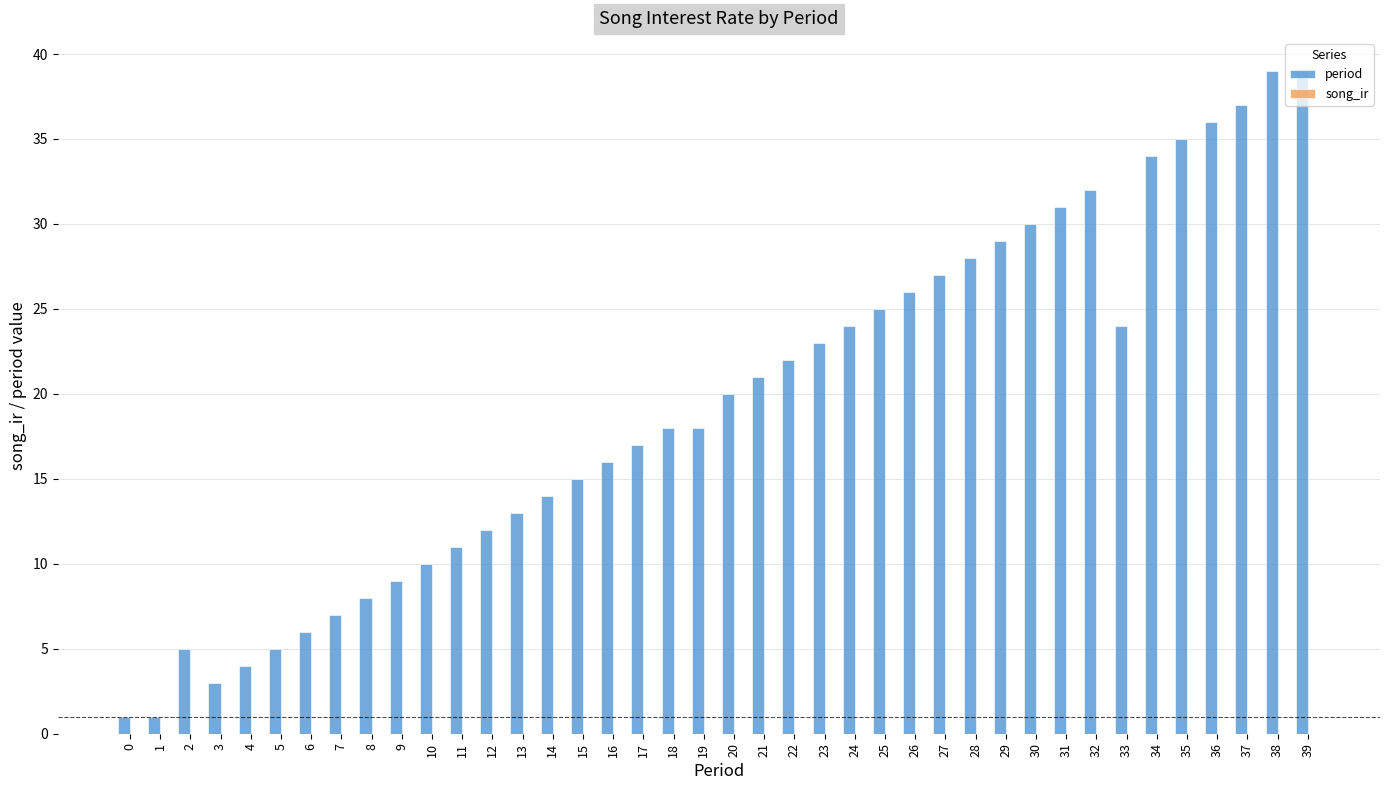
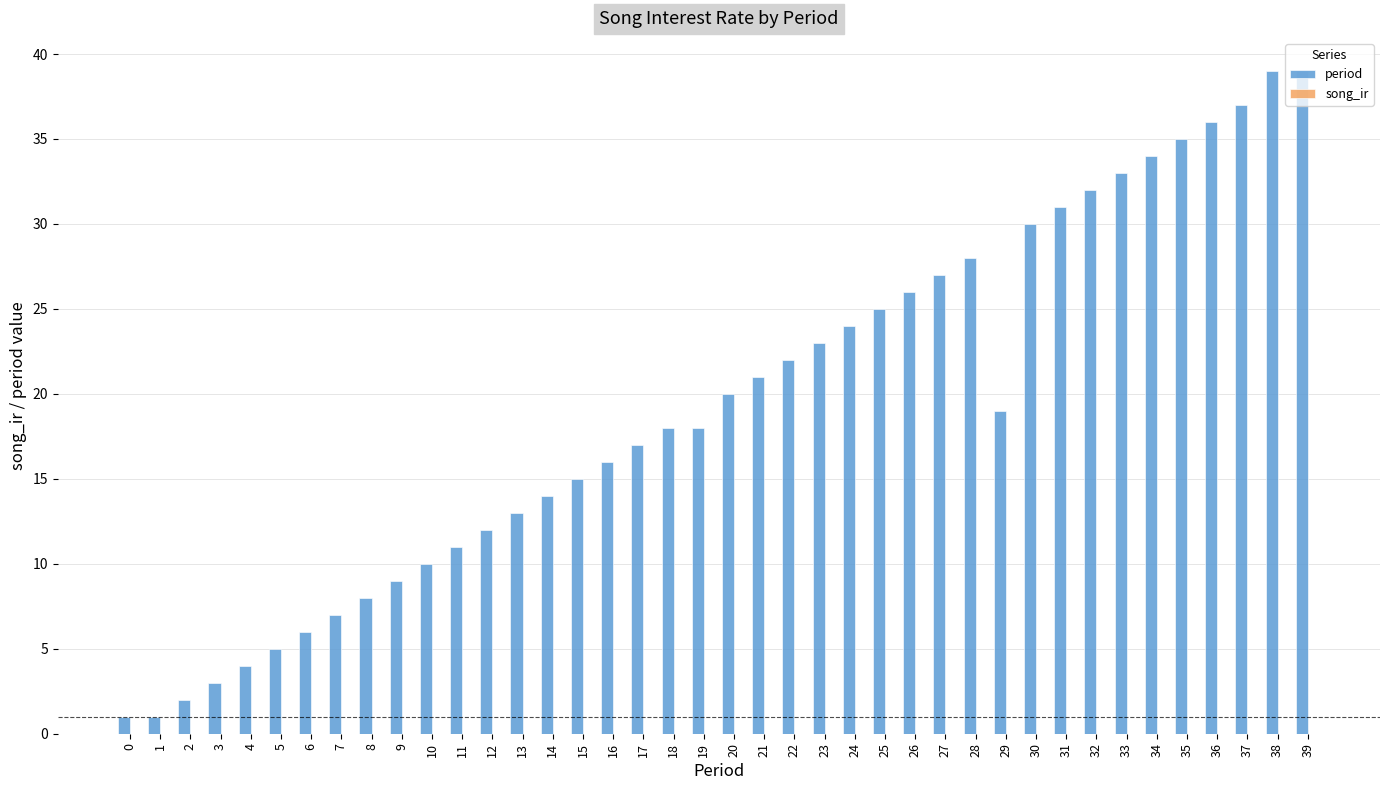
  {
    "period": {
      "0": 1,
      "1": 1,
-     "2": 5,
+     "2": 2,
      "3": 3,
      "4": 4,
      "5": 5,
      "6": 6,
      "7": 7,
      "8": 8,
      "9": 9,
      "10": 10,
      "11": 11,
      "12": 12,
      "13": 13,
      "14": 14,
      "15": 15,
      "16": 16,
      "17": 17,
      "18": 18,
      "19": 18,
      "20": 20,
      "21": 21,
      "22": 22,
      "23": 23,
      "24": 24,
      "25": 25,
      "26": 26,
      "27": 27,
      "28": 28,
-     "29": 29,
+     "29": 19,
      "30": 30,
      "31": 31,
      "32": 32,
-     "33": 24,
+     "33": 33,
      "34": 34,
      "35": 35,
      "36": 36,
      "37": 37,
      "38": 39
    },
    "song_ir": {
      "0": 0,
      "1": 0,
      "2": 0,
      "3": 0,
      "4": 0,
      "5": 0,
      "6": 0,
      "7": 0,
      "8": 0,
      "9": 0,
      "10": 0,
      "11": 0,
      "12": 0,
      "13": 0,
      "14": 0,
      "15": 0,
      "16": 0,
      "17": 0,
      "18": 0,
      "19": 0,
      "20": 0,
      "21": 0,
      "22": 0,
      "23": 0,
      "24": 0,
      "25": 0,
      "26": 0,
      "27": 0,
      "28": 0,
      "29": 0,
      "30": 0,
      "31": 0,
      "32": 0,
      "33": 0,
      "34": 0,
      "35": 0,
      "36": 0,
      "37": 0,
      "38": 0,
      "39": 0
    }
  }
